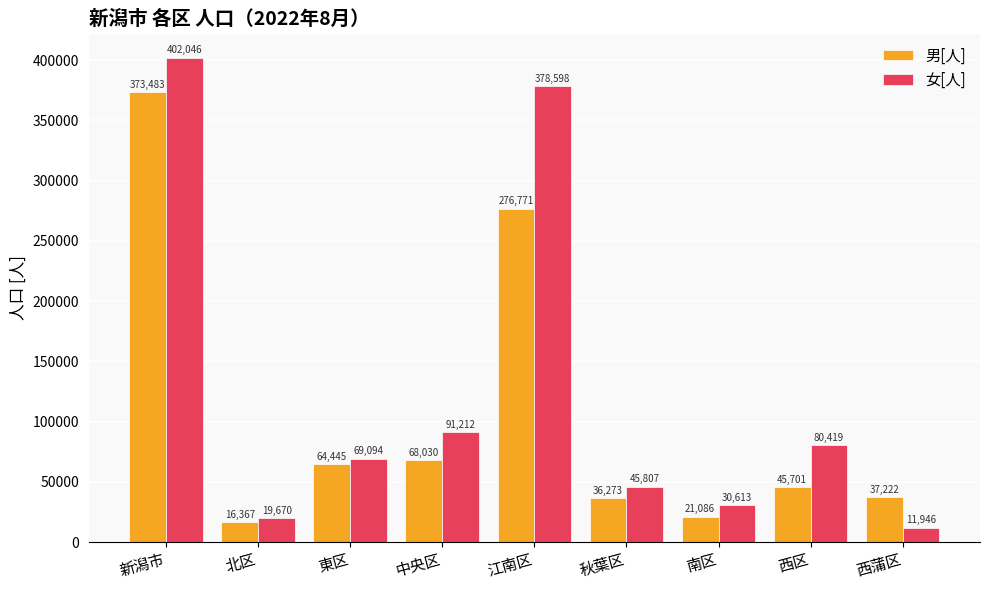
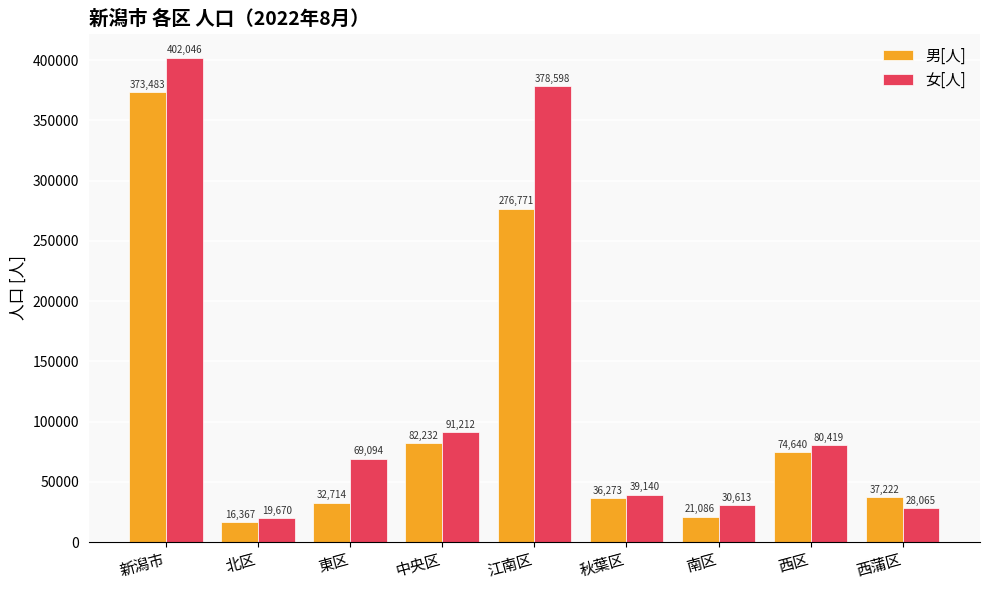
  {
    "男[人]": {
      "新潟市": "373,483",
      "北区": "16,367",
-     "東区": "64,445",
-     "中央区": "68,030",
+     "東区": "32,714",
+     "中央区": "82,232",
      "江南区": "276,771",
      "秋葉区": "36,273",
      "南区": "21,086",
-     "西区": "45,701",
+     "西区": "74,640",
      "西蒲区": "37,222"
    },
    "女[人]": {
      "新潟市": "402,046",
      "北区": "19,670",
      "東区": "69,094",
      "中央区": "91,212",
      "江南区": "378,598",
-     "秋葉区": "45,807",
+     "秋葉区": "39,140",
      "南区": "30,613",
      "西区": "80,419",
-     "西蒲区": "11,946"
+     "西蒲区": "28,065"
    }
  }
